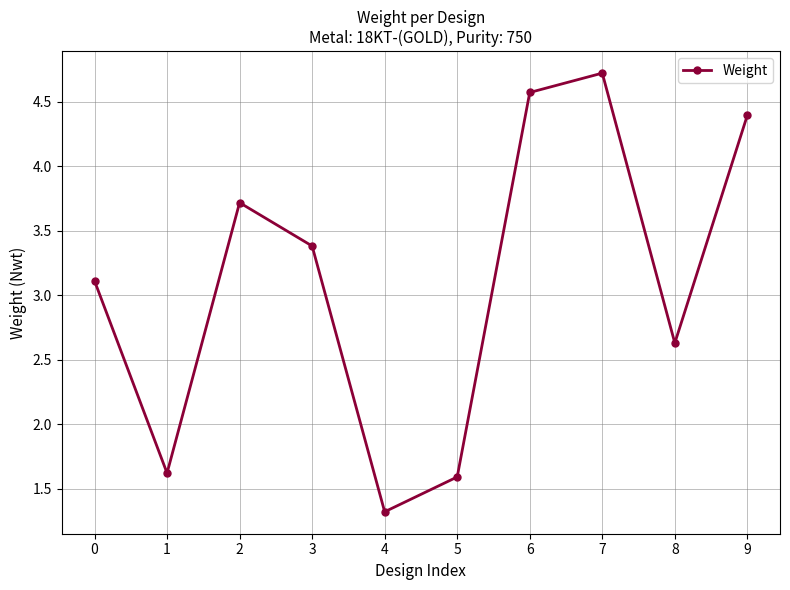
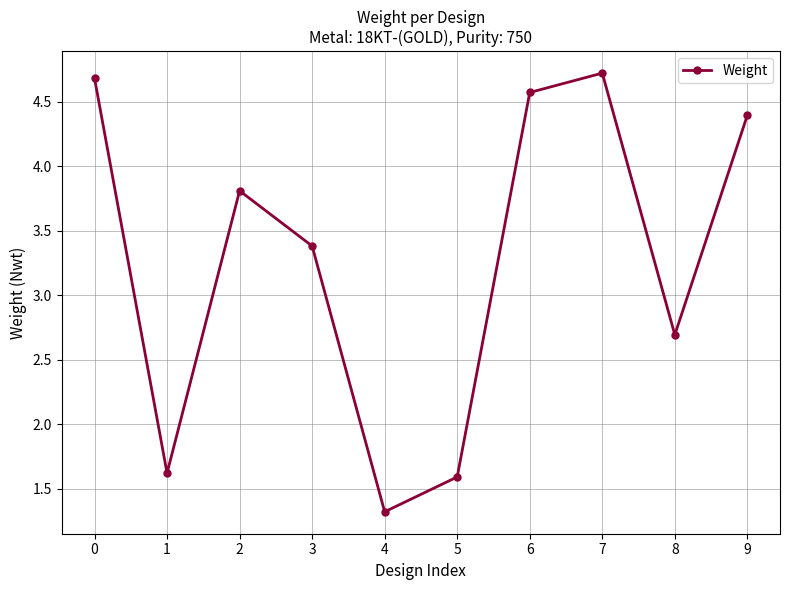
  {
-   "0": 3.11,
+   "0": 4.68,
    "1": 1.62,
-   "2": 3.72,
+   "2": 3.81,
    "3": 3.38,
    "4": 1.32,
    "5": 1.59,
    "6": 4.57,
    "7": 4.72,
-   "8": 2.63,
+   "8": 2.69,
    "9": 4.39
  }
